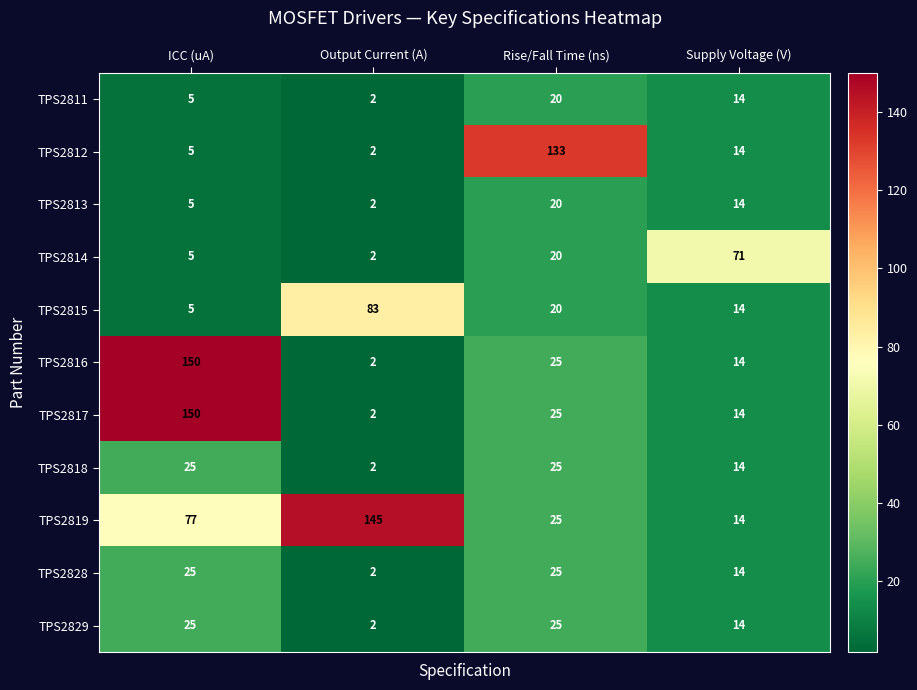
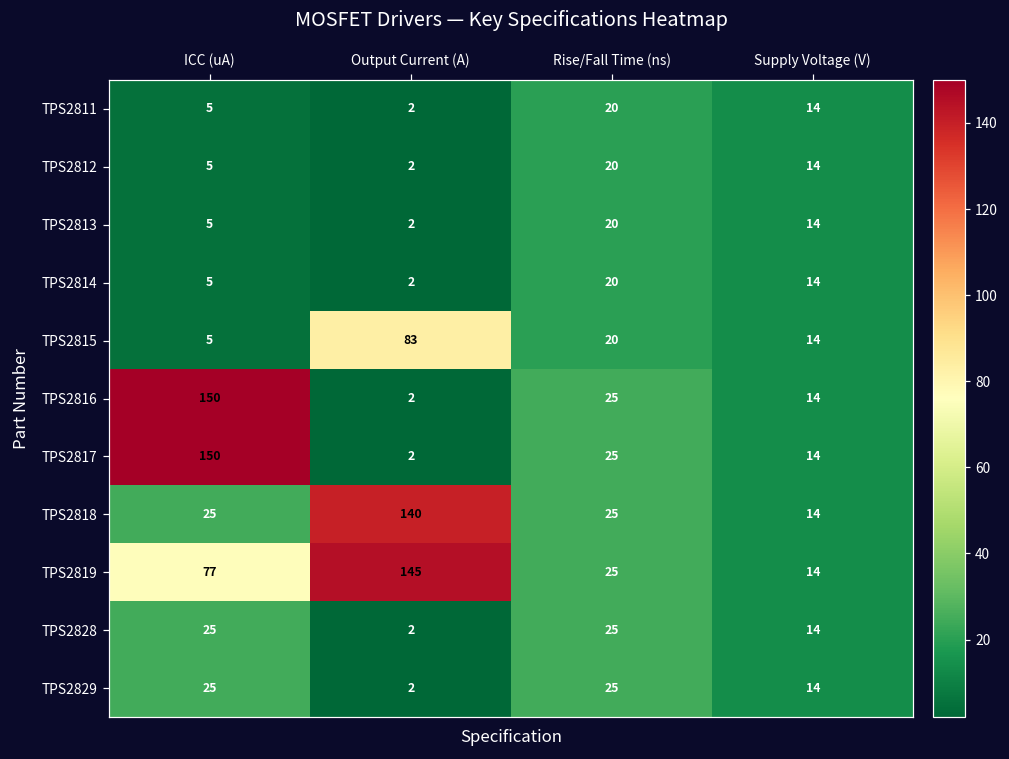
  {
    "TPS2811": {
      "ICC (uA)": 5,
      "Output Current (A)": 2,
      "Rise/Fall Time (ns)": 20,
      "Supply Voltage (V)": 14
    },
    "TPS2812": {
      "ICC (uA)": 5,
      "Output Current (A)": 2,
-     "Rise/Fall Time (ns)": 133,
+     "Rise/Fall Time (ns)": 20,
      "Supply Voltage (V)": 14
    },
    "TPS2813": {
      "ICC (uA)": 5,
      "Output Current (A)": 2,
      "Rise/Fall Time (ns)": 20,
      "Supply Voltage (V)": 14
    },
    "TPS2814": {
      "ICC (uA)": 5,
      "Output Current (A)": 2,
      "Rise/Fall Time (ns)": 20,
-     "Supply Voltage (V)": 71
+     "Supply Voltage (V)": 14
    },
    "TPS2815": {
      "ICC (uA)": 5,
      "Output Current (A)": 83,
      "Rise/Fall Time (ns)": 20,
      "Supply Voltage (V)": 14
    },
    "TPS2816": {
      "ICC (uA)": 150,
      "Output Current (A)": 2,
      "Rise/Fall Time (ns)": 25,
      "Supply Voltage (V)": 14
    },
    "TPS2817": {
      "ICC (uA)": 150,
      "Output Current (A)": 2,
      "Rise/Fall Time (ns)": 25,
      "Supply Voltage (V)": 14
    },
    "TPS2818": {
      "ICC (uA)": 25,
-     "Output Current (A)": 2,
+     "Output Current (A)": 140,
      "Rise/Fall Time (ns)": 25,
      "Supply Voltage (V)": 14
    },
    "TPS2819": {
      "ICC (uA)": 77,
      "Output Current (A)": 145,
      "Rise/Fall Time (ns)": 25,
      "Supply Voltage (V)": 14
    },
    "TPS2828": {
      "ICC (uA)": 25,
      "Output Current (A)": 2,
      "Rise/Fall Time (ns)": 25,
      "Supply Voltage (V)": 14
    },
    "TPS2829": {
      "ICC (uA)": 25,
      "Output Current (A)": 2,
      "Rise/Fall Time (ns)": 25,
      "Supply Voltage (V)": 14
    }
  }
